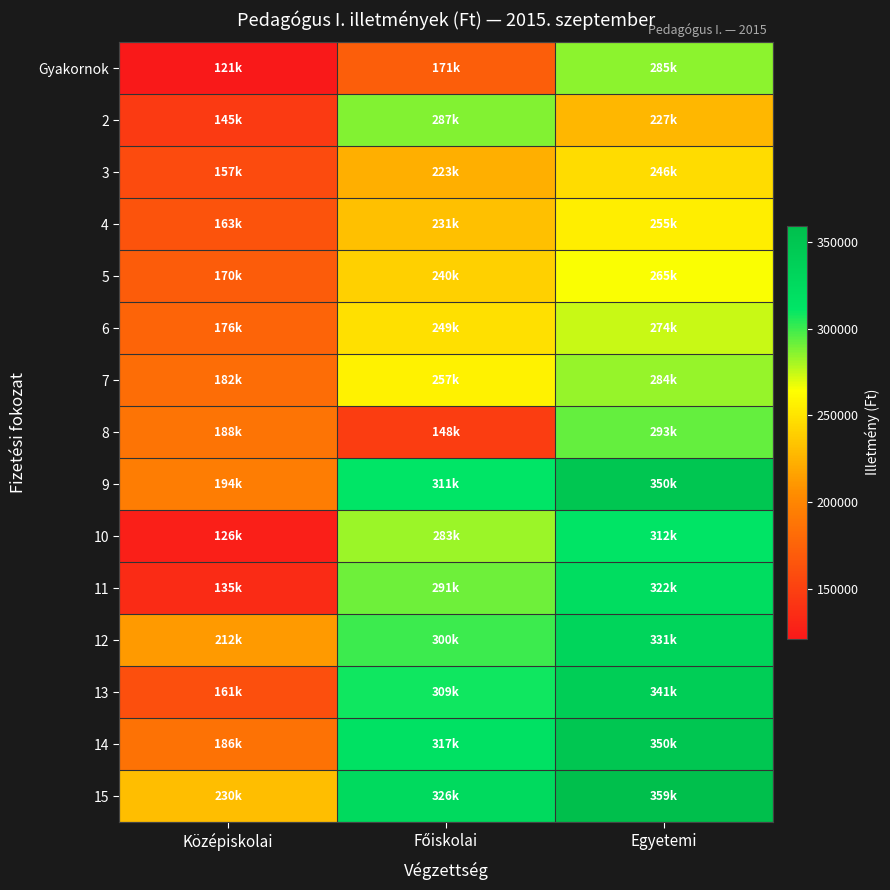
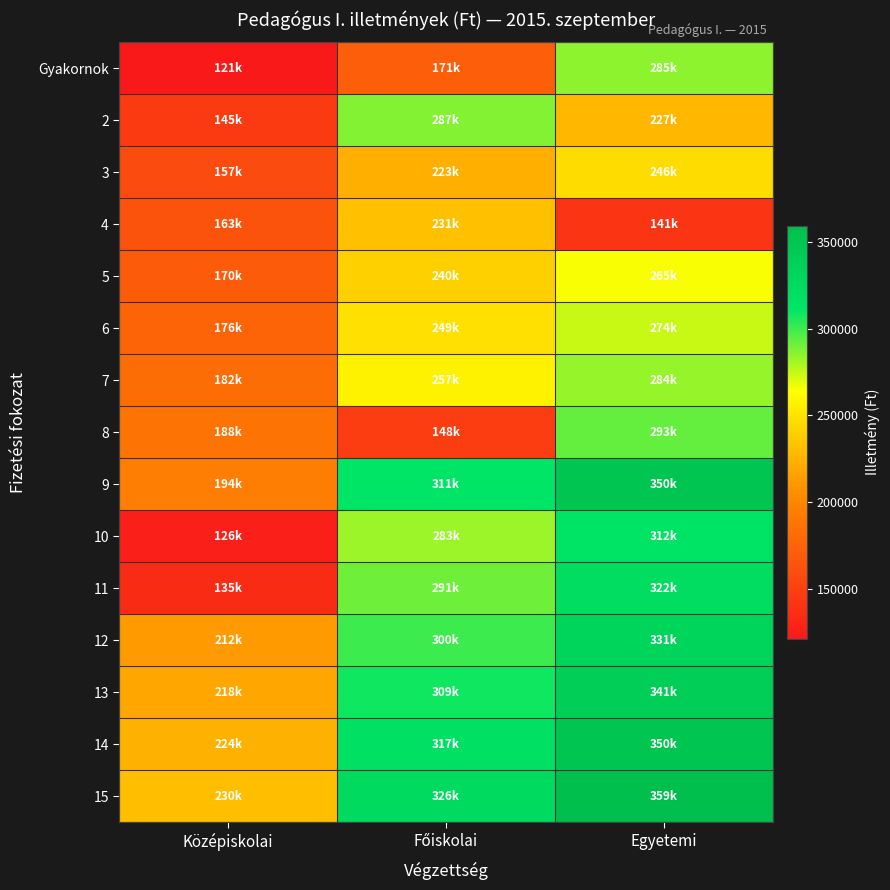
  {
    "Gyakornok": {
      "Középiskolai": "121k",
      "Főiskolai": "171k",
      "Egyetemi": "285k"
    },
    "2": {
      "Középiskolai": "145k",
      "Főiskolai": "287k",
      "Egyetemi": "227k"
    },
    "3": {
      "Középiskolai": "157k",
      "Főiskolai": "223k",
      "Egyetemi": "246k"
    },
    "4": {
      "Középiskolai": "163k",
      "Főiskolai": "231k",
-     "Egyetemi": "255k"
+     "Egyetemi": "141k"
    },
    "5": {
      "Középiskolai": "170k",
      "Főiskolai": "240k",
      "Egyetemi": "265k"
    },
    "6": {
      "Középiskolai": "176k",
      "Főiskolai": "249k",
      "Egyetemi": "274k"
    },
    "7": {
      "Középiskolai": "182k",
      "Főiskolai": "257k",
      "Egyetemi": "284k"
    },
    "8": {
      "Középiskolai": "188k",
      "Főiskolai": "148k",
      "Egyetemi": "293k"
    },
    "9": {
      "Középiskolai": "194k",
      "Főiskolai": "311k",
      "Egyetemi": "350k"
    },
    "10": {
      "Középiskolai": "126k",
      "Főiskolai": "283k",
      "Egyetemi": "312k"
    },
    "11": {
      "Középiskolai": "135k",
      "Főiskolai": "291k",
      "Egyetemi": "322k"
    },
    "12": {
      "Középiskolai": "212k",
      "Főiskolai": "300k",
      "Egyetemi": "331k"
    },
    "13": {
-     "Középiskolai": "161k",
+     "Középiskolai": "218k",
      "Főiskolai": "309k",
      "Egyetemi": "341k"
    },
    "14": {
-     "Középiskolai": "186k",
+     "Középiskolai": "224k",
      "Főiskolai": "317k",
      "Egyetemi": "350k"
    },
    "15": {
      "Középiskolai": "230k",
      "Főiskolai": "326k",
      "Egyetemi": "359k"
    }
  }
